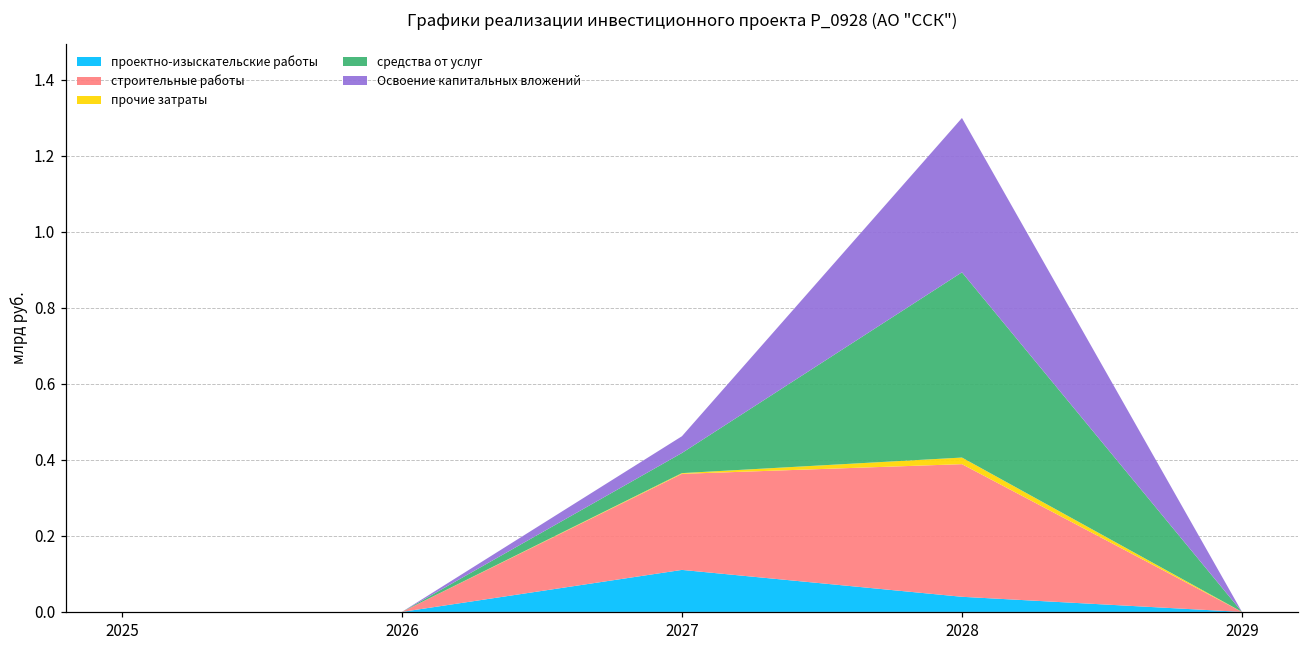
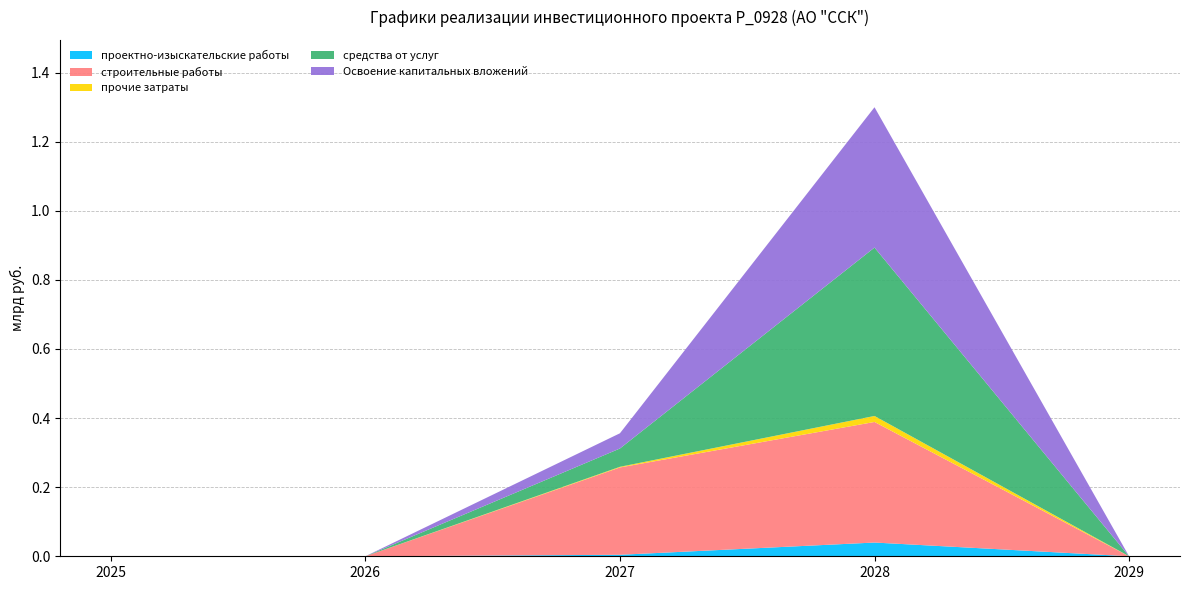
  {
    "проектно-изыскательские работы": {
-     "2027": 0.11,
+     "2027": 0.00,
      "2028": 0.04
    },
    "строительные работы": {
      "2028": 0.35
    },
    "прочие затраты": {
      "2028": 0.02
    },
    "средства от услуг": {
      "2027": 0.05,
      "2028": 0.49
    },
    "Освоение капитальных вложений": {
      "2027": 0.04,
      "2028": 0.41
    }
  }
